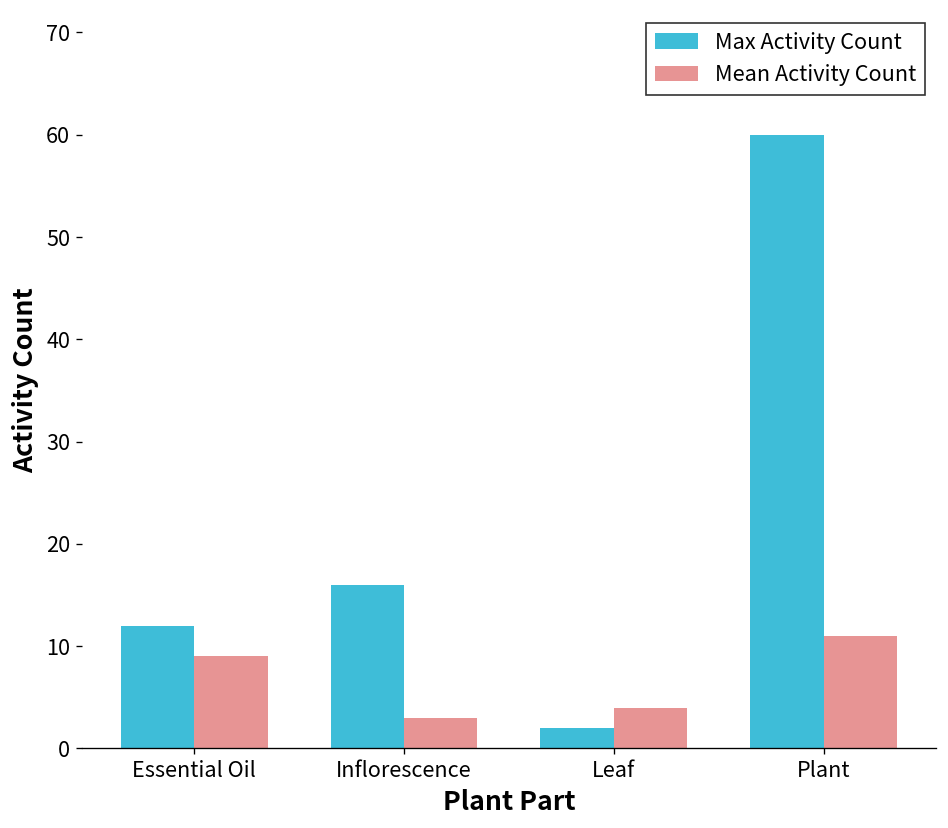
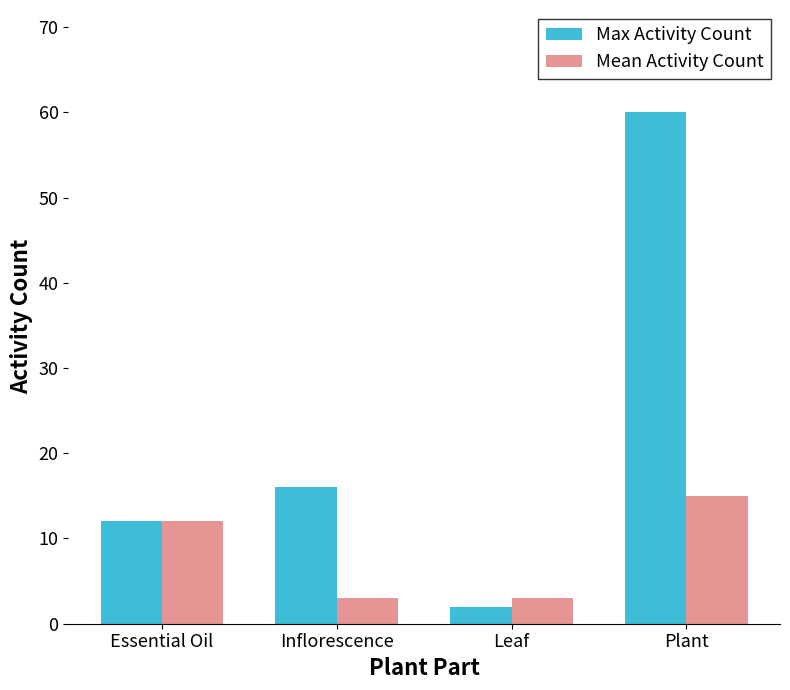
  {
    "Max Activity Count": {
      "Essential Oil": 12,
      "Inflorescence": 16,
      "Leaf": 2,
      "Plant": 60
    },
    "Mean Activity Count": {
-     "Essential Oil": 9,
+     "Essential Oil": 12,
      "Inflorescence": 3,
-     "Leaf": 4,
-     "Plant": 11
+     "Leaf": 3,
+     "Plant": 15
    }
  }
